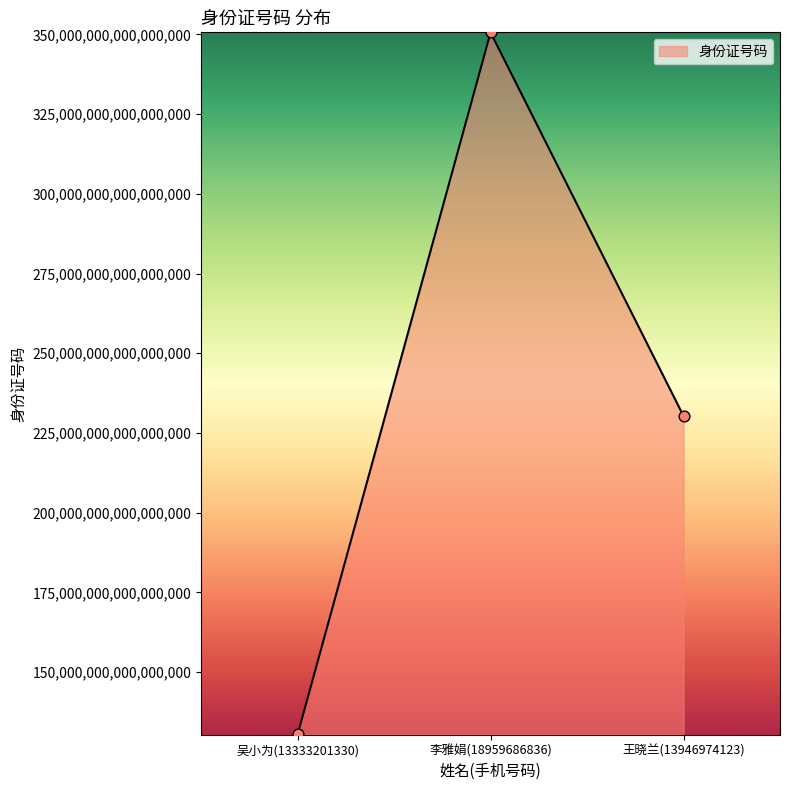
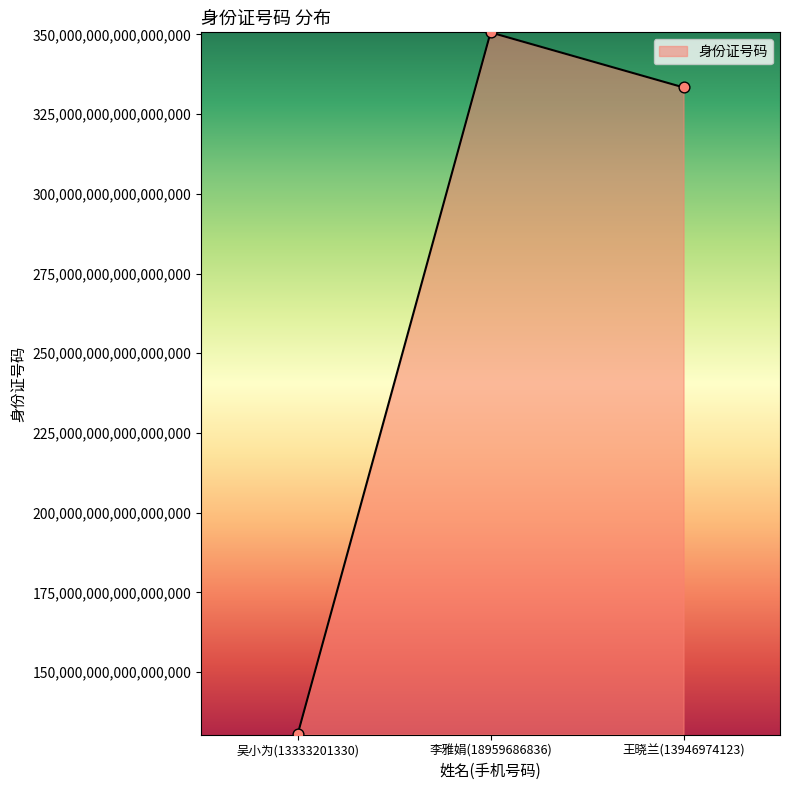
  {
    "吴小为(13333201330)": "130,000,000,000,000,000",
    "李雅娟(18959686836)": "351,000,000,000,000,000",
-   "王晓兰(13946974123)": "230,000,000,000,000,000"
+   "王晓兰(13946974123)": "333,000,000,000,000,000"
  }
